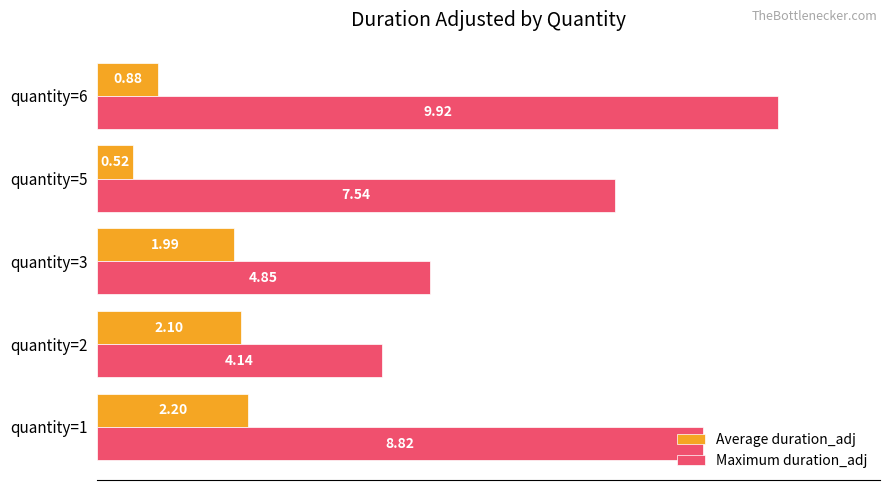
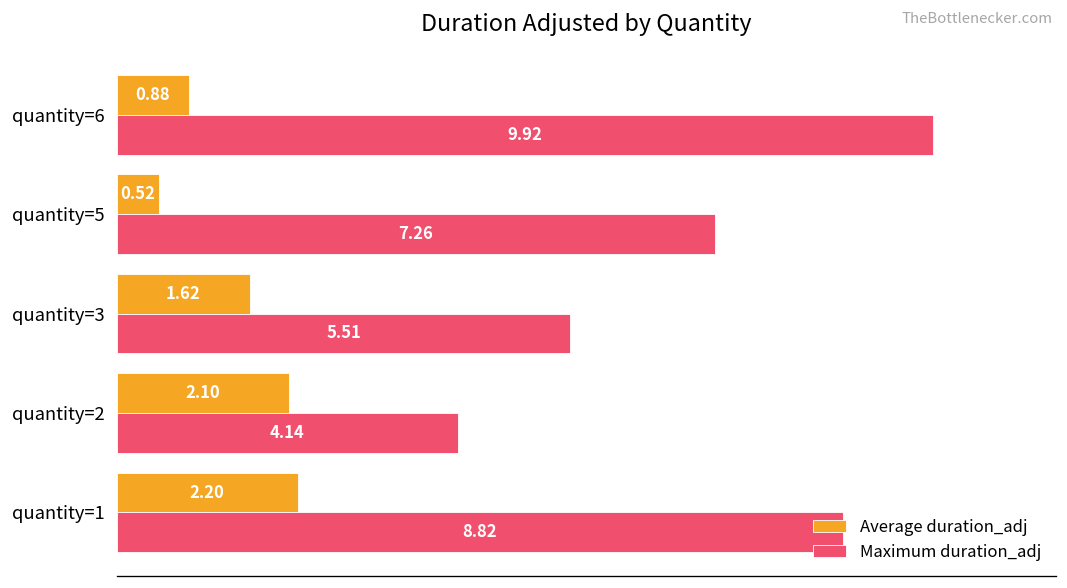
  {
    "Average duration_adj": {
-     "quantity=3": 1.99
+     "quantity=3": 1.62
    },
    "Maximum duration_adj": {
-     "quantity=5": 7.54,
-     "quantity=3": 4.85
+     "quantity=5": 7.26,
+     "quantity=3": 5.51
    }
  }
